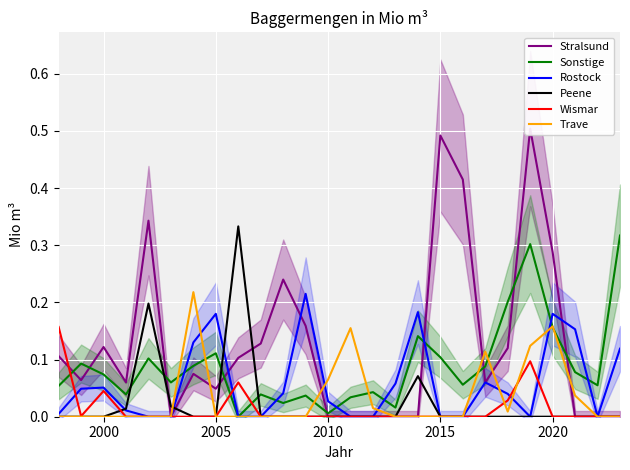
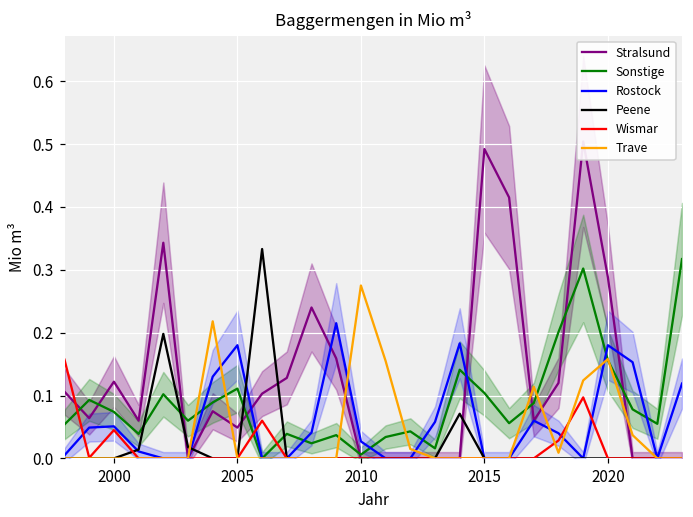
  {
    "Wismar": {
      "2000": 0.05
    },
    "Trave": {
-     "2010": 0.07
+     "2010": 0.28
    }
  }
